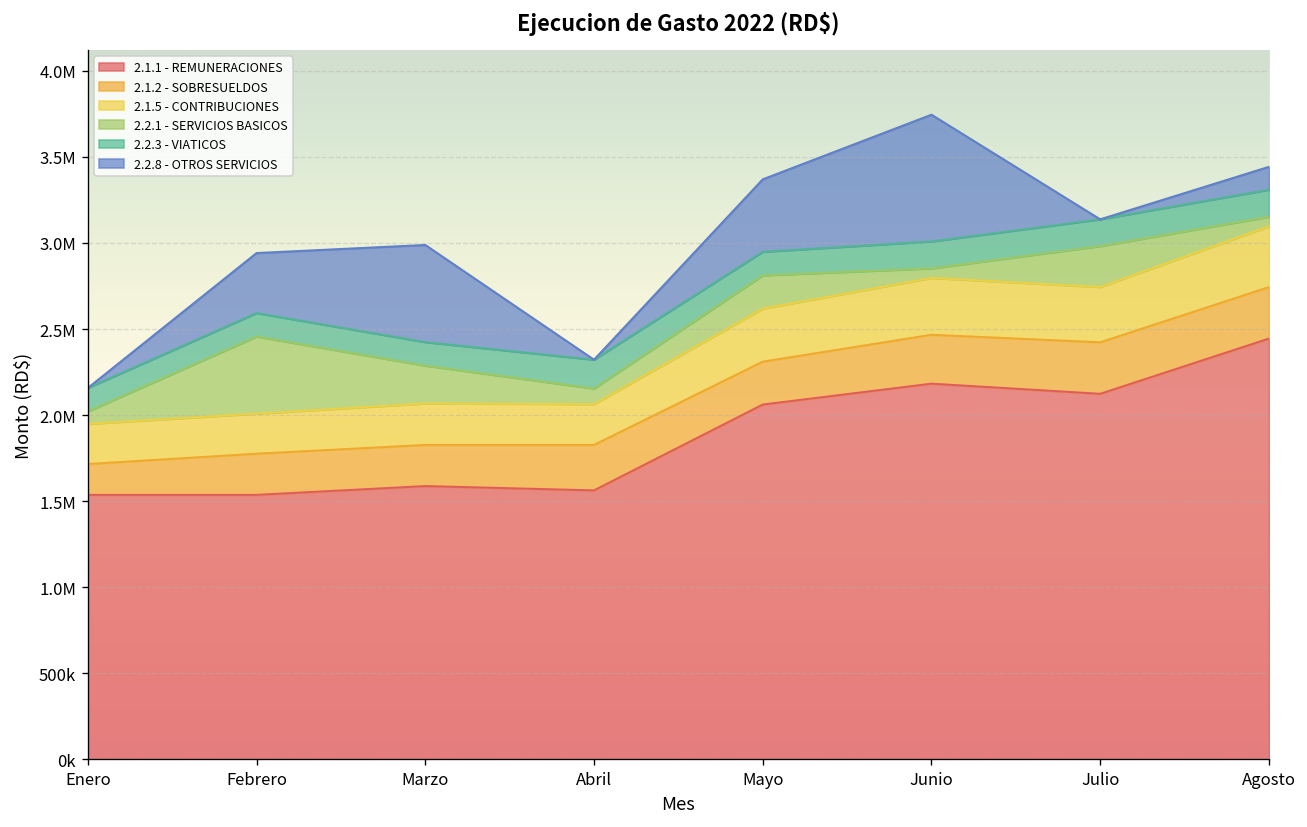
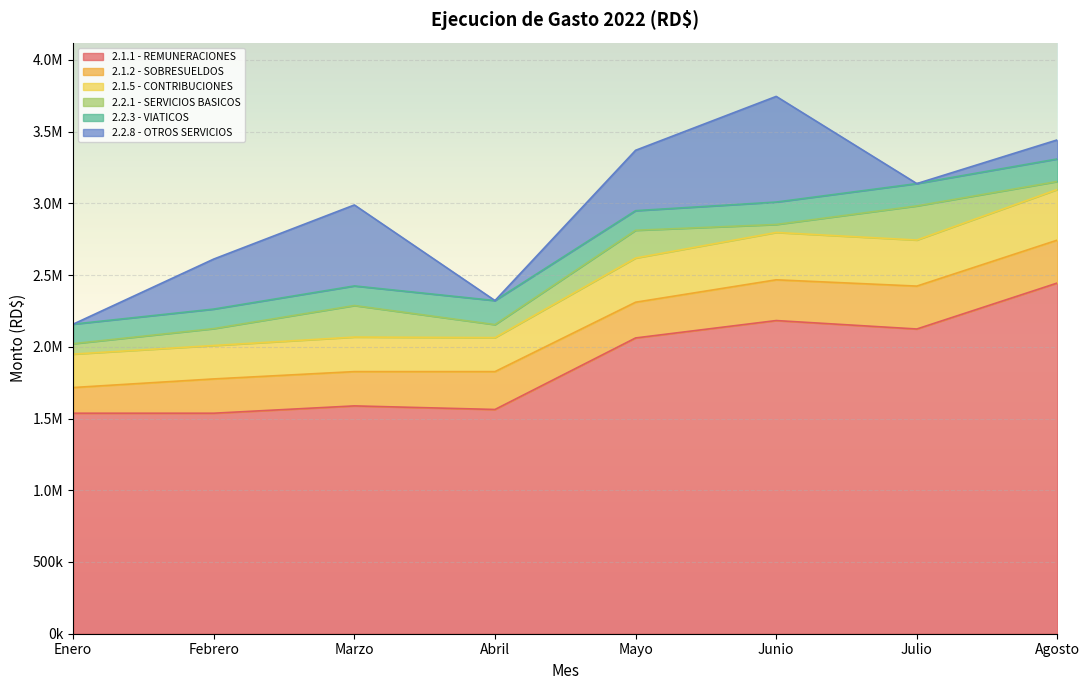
  {
    "2.1.1 - REMUNERACIONES": {
      "Enero": 1540000,
      "Febrero": 1540000,
      "Marzo": 1590000,
      "Abril": 1560000,
      "Mayo": 2060000,
      "Junio": 2180000,
      "Julio": 2120000,
      "Agosto": 2440000
    },
    "2.2.1 - SERVICIOS BASICOS": {
      "Enero": 70000,
-     "Febrero": 450000,
+     "Febrero": 120000,
      "Marzo": 220000,
      "Abril": 90000,
      "Mayo": 190000,
      "Junio": 60000,
      "Julio": 240000,
      "Agosto": 60000
    },
    "2.2.3 - VIATICOS": {
      "Febrero": 140000,
      "Marzo": 140000,
      "Mayo": 140000,
      "Junio": 160000,
      "Agosto": 160000
    },
    "2.2.8 - OTROS SERVICIOS": {
      "Febrero": 350000,
      "Marzo": 560000,
      "Mayo": 420000,
      "Junio": 740000,
      "Agosto": 130000
    }
  }
